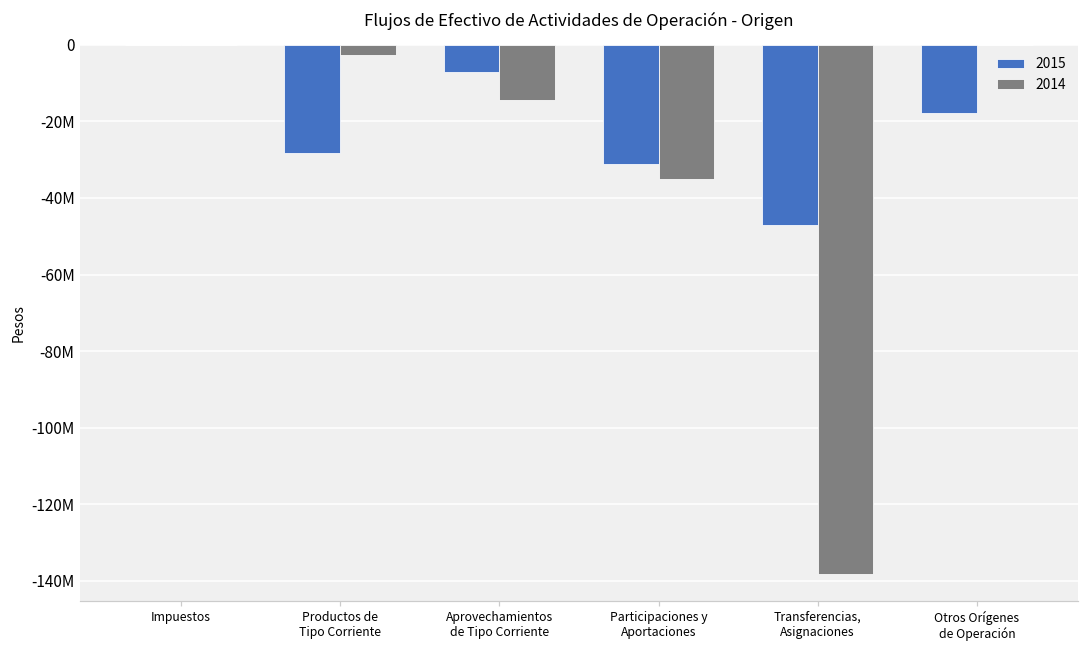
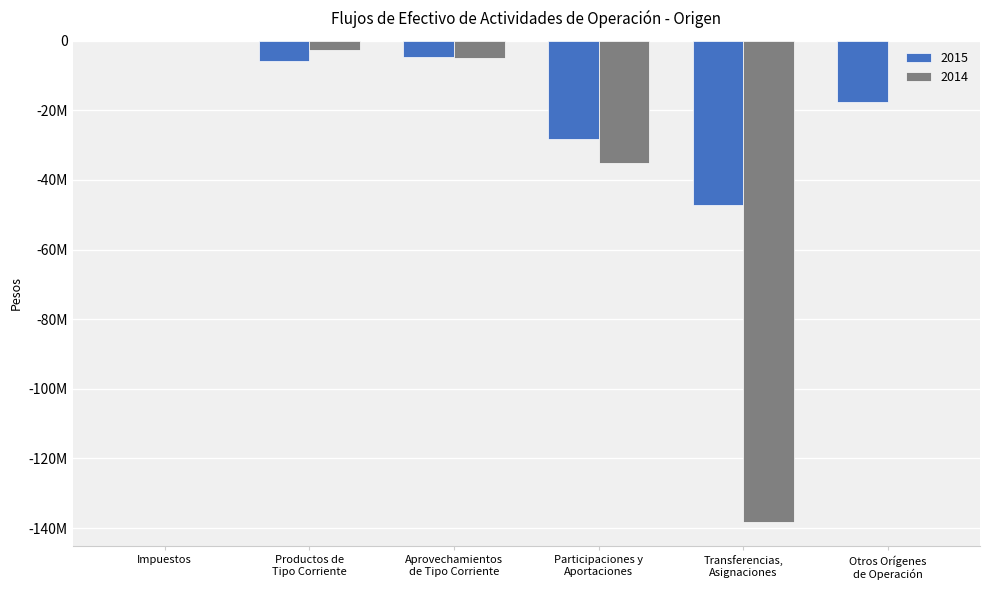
  {
    "2015": {
      "Impuestos": 0,
-     "Productos de Tipo Corriente": -28000000,
-     "Aprovechamientos de Tipo Corriente": -7000000,
-     "Participaciones y Aportaciones": -31000000,
+     "Productos de Tipo Corriente": -6000000,
+     "Aprovechamientos de Tipo Corriente": -5000000,
+     "Participaciones y Aportaciones": -28000000,
      "Transferencias, Asignaciones": -47000000,
      "Otros Orígenes de Operación": -18000000
    },
    "2014": {
      "Impuestos": 0,
      "Productos de Tipo Corriente": -3000000,
-     "Aprovechamientos de Tipo Corriente": -14000000,
+     "Aprovechamientos de Tipo Corriente": -5000000,
      "Participaciones y Aportaciones": -35000000,
      "Transferencias, Asignaciones": -138000000
    }
  }
